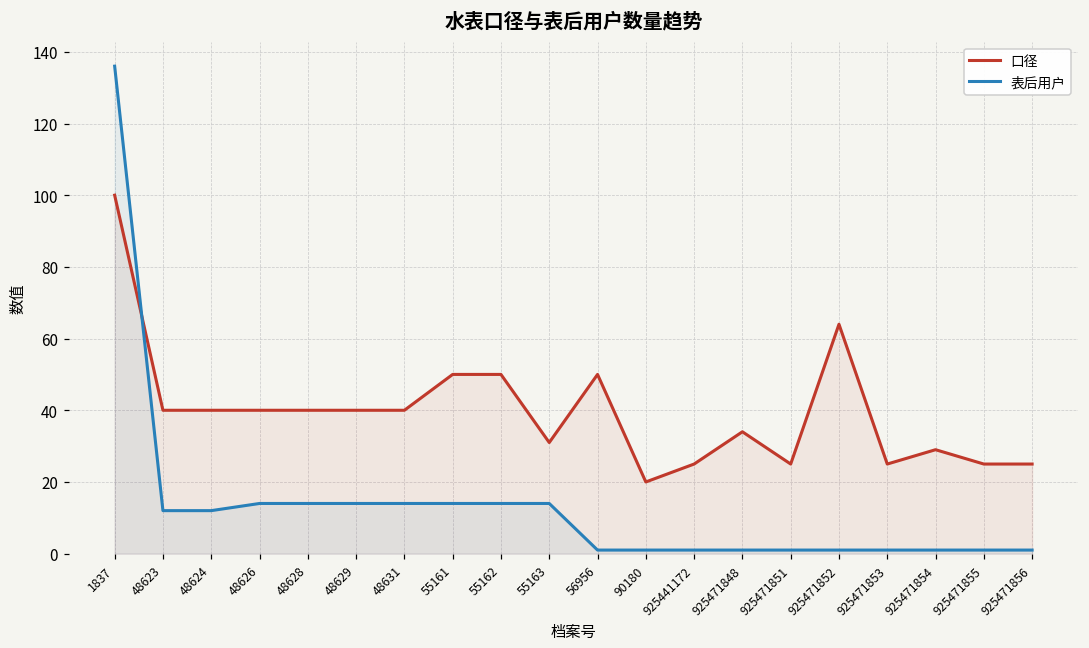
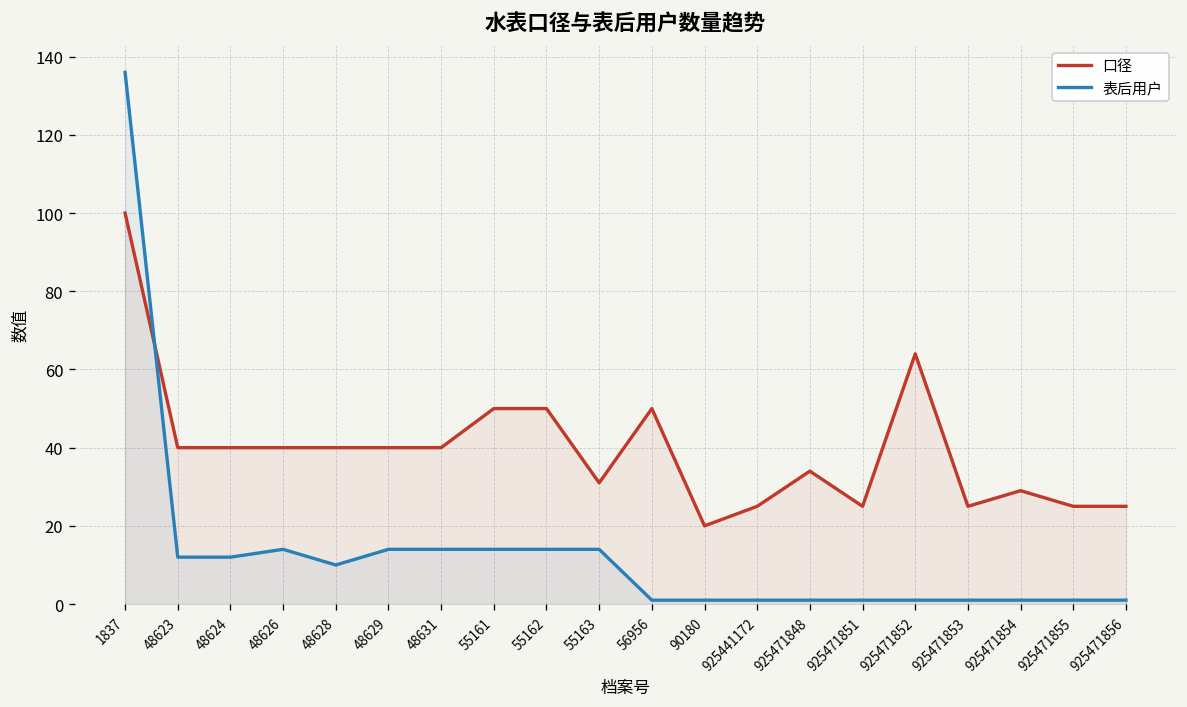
  {
    "口径": {
      "1837": 100,
      "48623": 40,
      "48624": 40,
      "48626": 40,
      "48628": 40,
      "48629": 40,
      "48631": 40,
      "55161": 50,
      "55162": 50,
      "55163": 31,
      "56956": 50,
      "90180": 20,
      "925441172": 25,
      "925471848": 34,
      "925471851": 25,
      "925471852": 64,
      "925471853": 25,
      "925471854": 29,
      "925471855": 25,
      "925471856": 25
    },
    "表后用户": {
      "1837": 136,
      "48623": 12,
      "48624": 12,
      "48626": 14,
-     "48628": 14,
+     "48628": 10,
      "48629": 14,
      "48631": 14,
      "55161": 14,
      "55162": 14,
      "55163": 14,
      "56956": 1,
      "90180": 1,
      "925441172": 1,
      "925471848": 1,
      "925471851": 1,
      "925471852": 1,
      "925471853": 1,
      "925471854": 1,
      "925471855": 1,
      "925471856": 1
    }
  }
